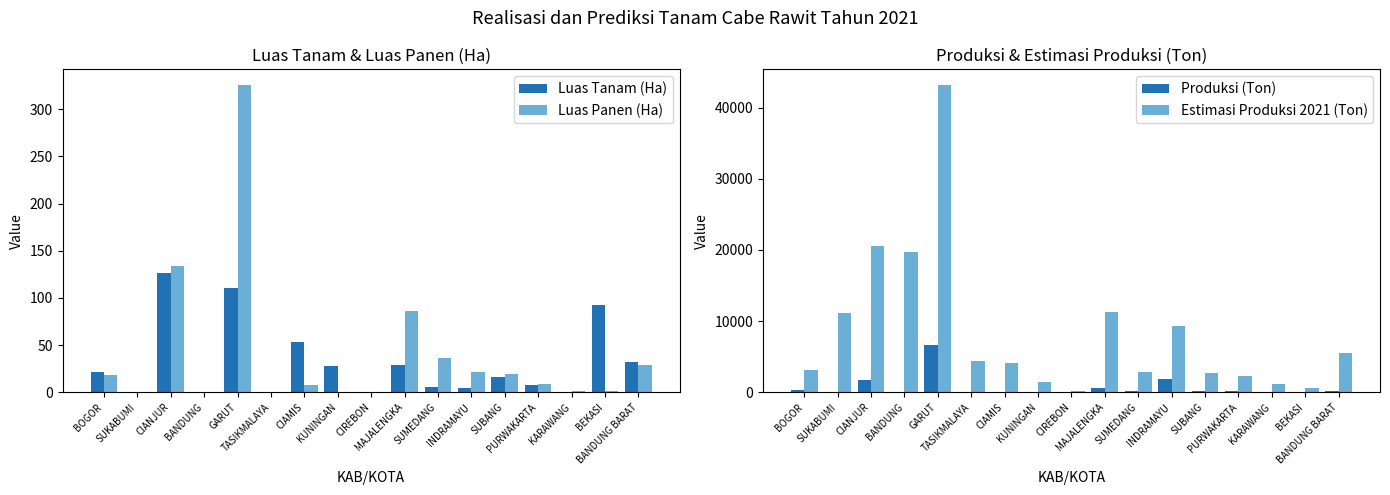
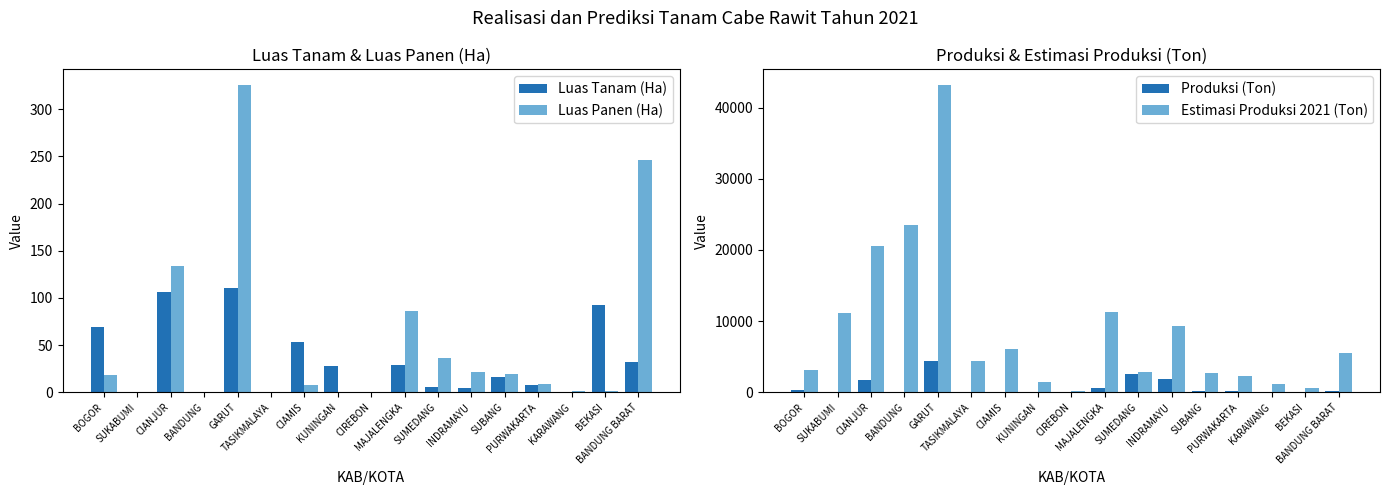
  {
    "Luas Tanam & Luas Panen (Ha)": {
      "Luas Tanam (Ha)": {
-       "BOGOR": 20,
+       "BOGOR": 70,
        "SUKABUMI": 0,
-       "CIANJUR": 130,
+       "CIANJUR": 110,
        "BANDUNG": 0,
        "GARUT": 110,
        "TASIKMALAYA": 0,
        "CIAMIS": 50,
        "KUNINGAN": 30,
        "CIREBON": 0,
        "MAJALENGKA": 30,
        "SUMEDANG": 10,
        "INDRAMAYU": 10,
        "SUBANG": 20,
        "PURWAKARTA": 10,
        "KARAWANG": 0,
        "BEKASI": 90,
        "BANDUNG BARAT": 30
      },
      "Luas Panen (Ha)": {
        "BOGOR": 20,
        "SUKABUMI": 0,
        "CIANJUR": 130,
        "BANDUNG": 0,
        "GARUT": 330,
        "TASIKMALAYA": 0,
        "CIAMIS": 10,
        "KUNINGAN": 0,
        "CIREBON": 0,
        "MAJALENGKA": 90,
        "SUMEDANG": 40,
        "INDRAMAYU": 20,
        "SUBANG": 20,
        "PURWAKARTA": 10,
-       "BANDUNG BARAT": 30
+       "BANDUNG BARAT": 250
      }
    },
    "Produksi & Estimasi Produksi (Ton)": {
      "Produksi (Ton)": {
        "SUKABUMI": 0,
        "CIANJUR": 2000,
        "BANDUNG": 0,
-       "GARUT": 7000,
+       "GARUT": 4000,
        "TASIKMALAYA": 0,
        "CIREBON": 0,
        "MAJALENGKA": 1000,
-       "SUMEDANG": 0,
+       "SUMEDANG": 3000,
        "INDRAMAYU": 2000
      },
      "Estimasi Produksi 2021 (Ton)": {
        "BOGOR": 3000,
        "SUKABUMI": 11000,
        "CIANJUR": 20000,
-       "BANDUNG": 20000,
+       "BANDUNG": 24000,
        "GARUT": 43000,
        "TASIKMALAYA": 4000,
-       "CIAMIS": 4000,
+       "CIAMIS": 6000,
        "KUNINGAN": 1000,
        "MAJALENGKA": 11000,
        "SUMEDANG": 3000,
        "INDRAMAYU": 9000,
        "SUBANG": 3000,
        "PURWAKARTA": 2000,
        "KARAWANG": 1000,
        "BEKASI": 1000,
        "BANDUNG BARAT": 6000
      }
    }
  }
